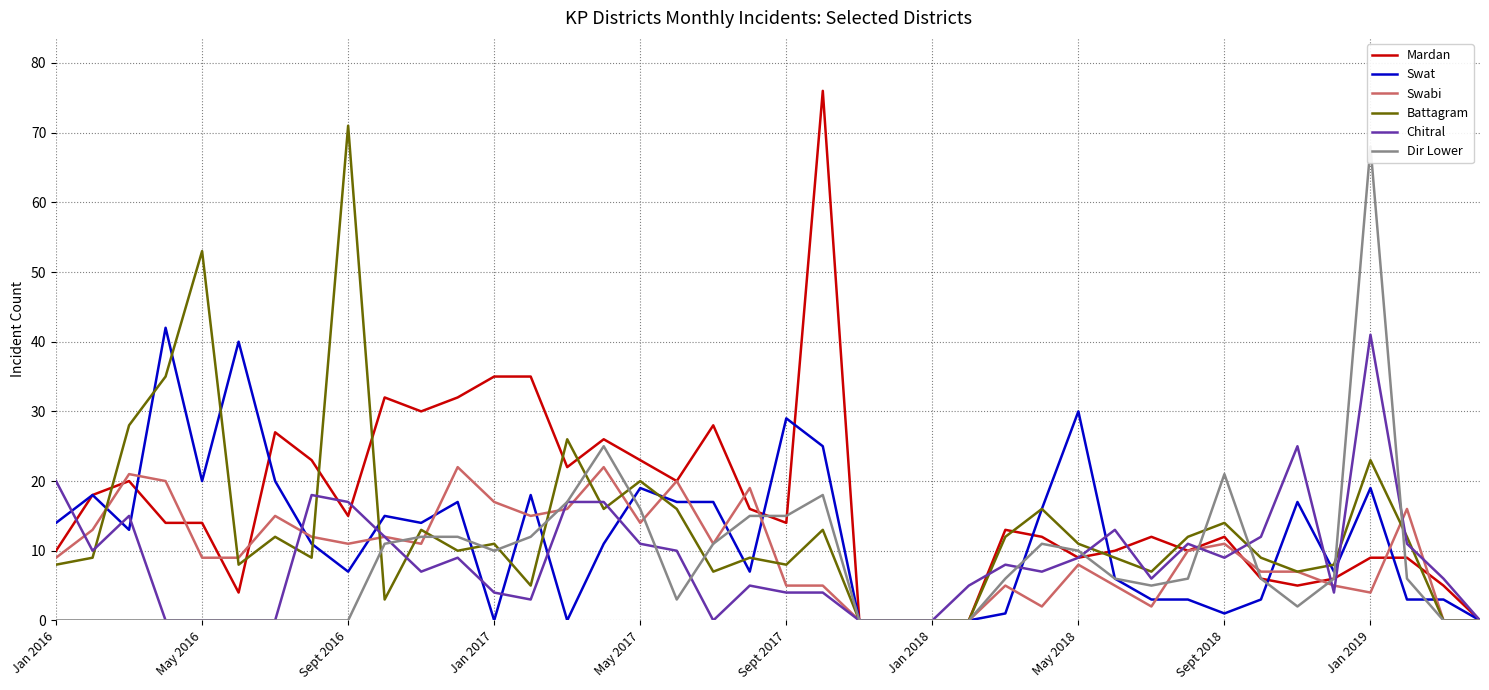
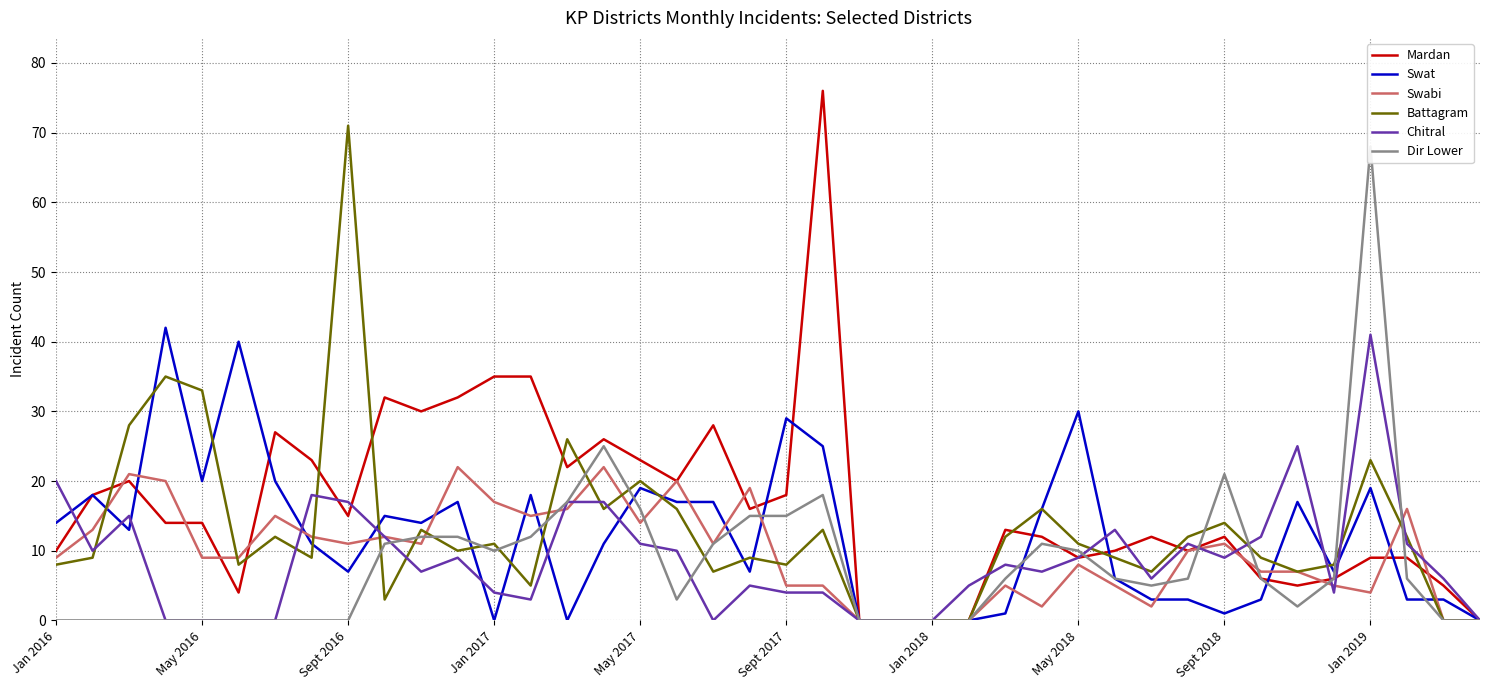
  {
    "Mardan": {
      "Jan 2016": 10,
      "May 2016": 14,
      "Sept 2016": 15,
      "Jan 2017": 35,
      "May 2017": 23,
-     "Sept 2017": 14,
+     "Sept 2017": 18,
      "Sept 2018": 12,
      "Jan 2019": 9
    },
    "Swat": {
      "Jan 2016": 14,
      "May 2016": 20,
      "Sept 2016": 7,
      "Jan 2017": 0,
      "May 2017": 19,
      "Sept 2017": 29,
      "May 2018": 30,
      "Sept 2018": 1,
      "Jan 2019": 19
    },
    "Swabi": {
      "Jan 2016": 9,
      "May 2016": 9,
      "Sept 2016": 11,
      "Jan 2017": 17,
      "May 2017": 14,
      "Sept 2017": 5,
      "May 2018": 8,
      "Sept 2018": 11,
      "Jan 2019": 4
    },
    "Battagram": {
      "Jan 2016": 8,
-     "May 2016": 53,
+     "May 2016": 33,
      "Sept 2016": 71,
      "Jan 2017": 11,
      "May 2017": 20,
      "Sept 2017": 8,
      "May 2018": 11,
      "Sept 2018": 14,
      "Jan 2019": 23
    },
    "Chitral": {
      "Jan 2016": 20,
      "Sept 2016": 17,
      "Jan 2017": 4,
      "May 2017": 11,
      "Sept 2017": 4,
      "Sept 2018": 9,
      "Jan 2019": 41
    },
    "Dir Lower": {
      "Jan 2016": 0,
      "Sept 2016": 0,
      "Jan 2017": 10,
      "May 2017": 16,
      "Sept 2017": 15,
      "May 2018": 10,
      "Sept 2018": 21
    }
  }
